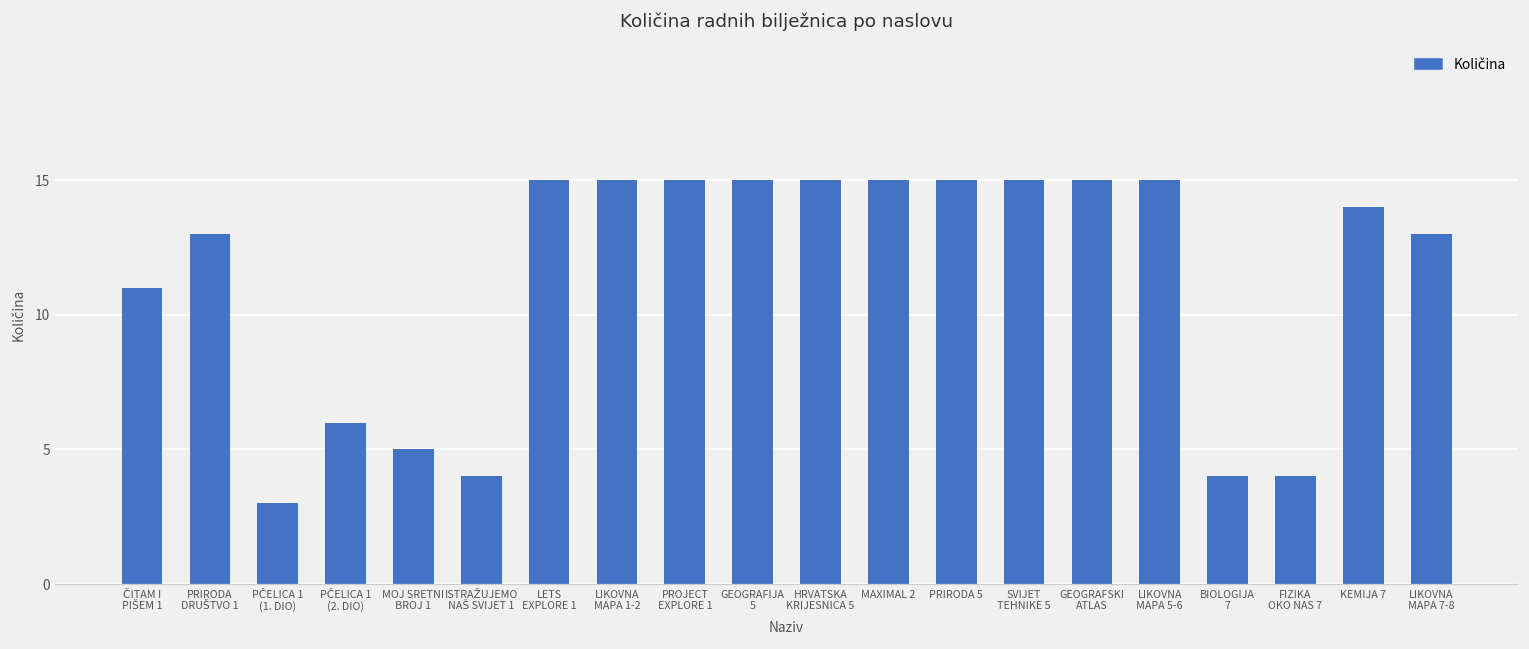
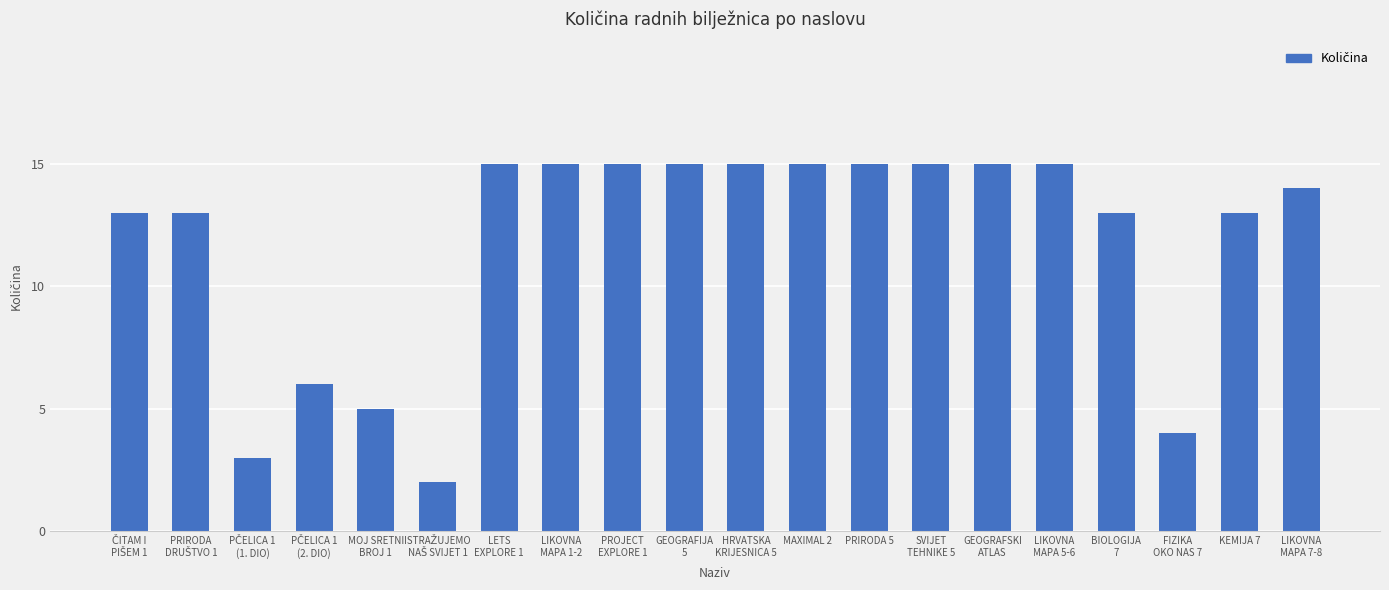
  {
-   "ČITAM I PIŠEM 1": 11,
+   "ČITAM I PIŠEM 1": 13,
    "PRIRODA DRUŠTVO 1": 13,
    "PČELICA 1 (1. DIO)": 3,
    "PČELICA 1 (2. DIO)": 6,
    "MOJ SRETNI BROJ 1": 5,
-   "ISTRAŽUJEMO NAŠ SVIJET 1": 4,
+   "ISTRAŽUJEMO NAŠ SVIJET 1": 2,
    "LETS EXPLORE 1": 15,
    "LIKOVNA MAPA 1-2": 15,
    "PROJECT EXPLORE 1": 15,
    "GEOGRAFIJA 5": 15,
    "HRVATSKA KRIJESNICA 5": 15,
    "MAXIMAL 2": 15,
    "PRIRODA 5": 15,
    "SVIJET TEHNIKE 5": 15,
    "GEOGRAFSKI ATLAS": 15,
    "LIKOVNA MAPA 5-6": 15,
-   "BIOLOGIJA 7": 4,
+   "BIOLOGIJA 7": 13,
    "FIZIKA OKO NAS 7": 4,
-   "KEMIJA 7": 14,
-   "LIKOVNA MAPA 7-8": 13
+   "KEMIJA 7": 13,
+   "LIKOVNA MAPA 7-8": 14
  }
